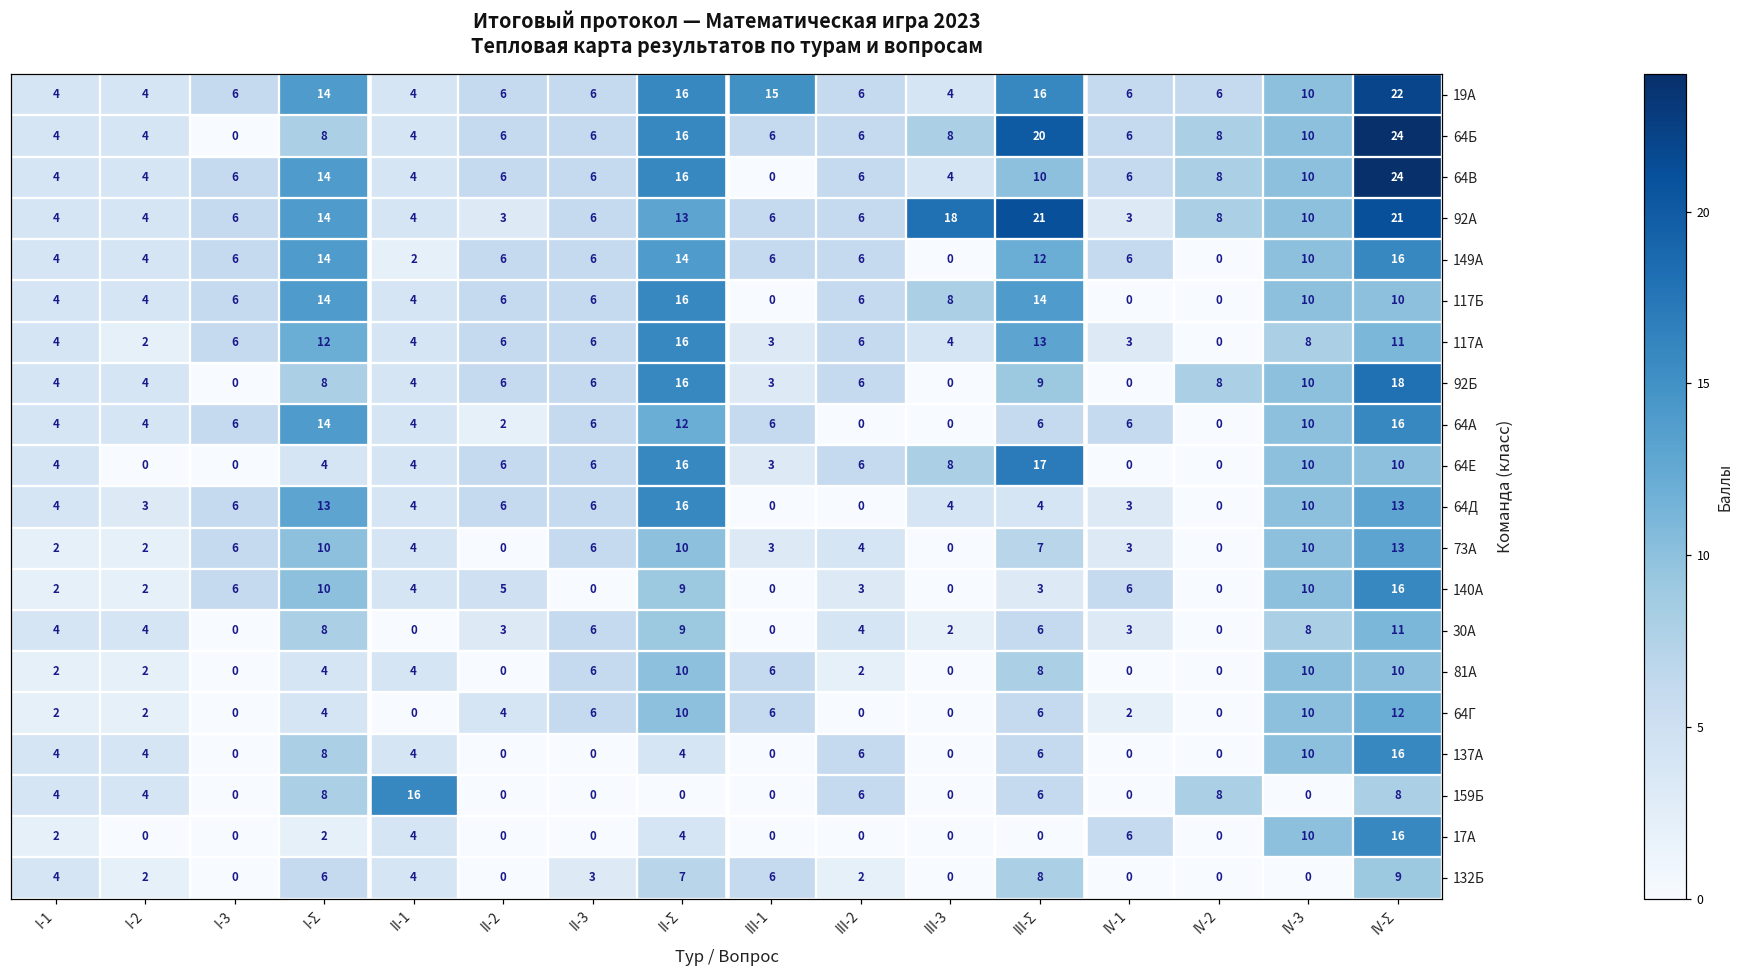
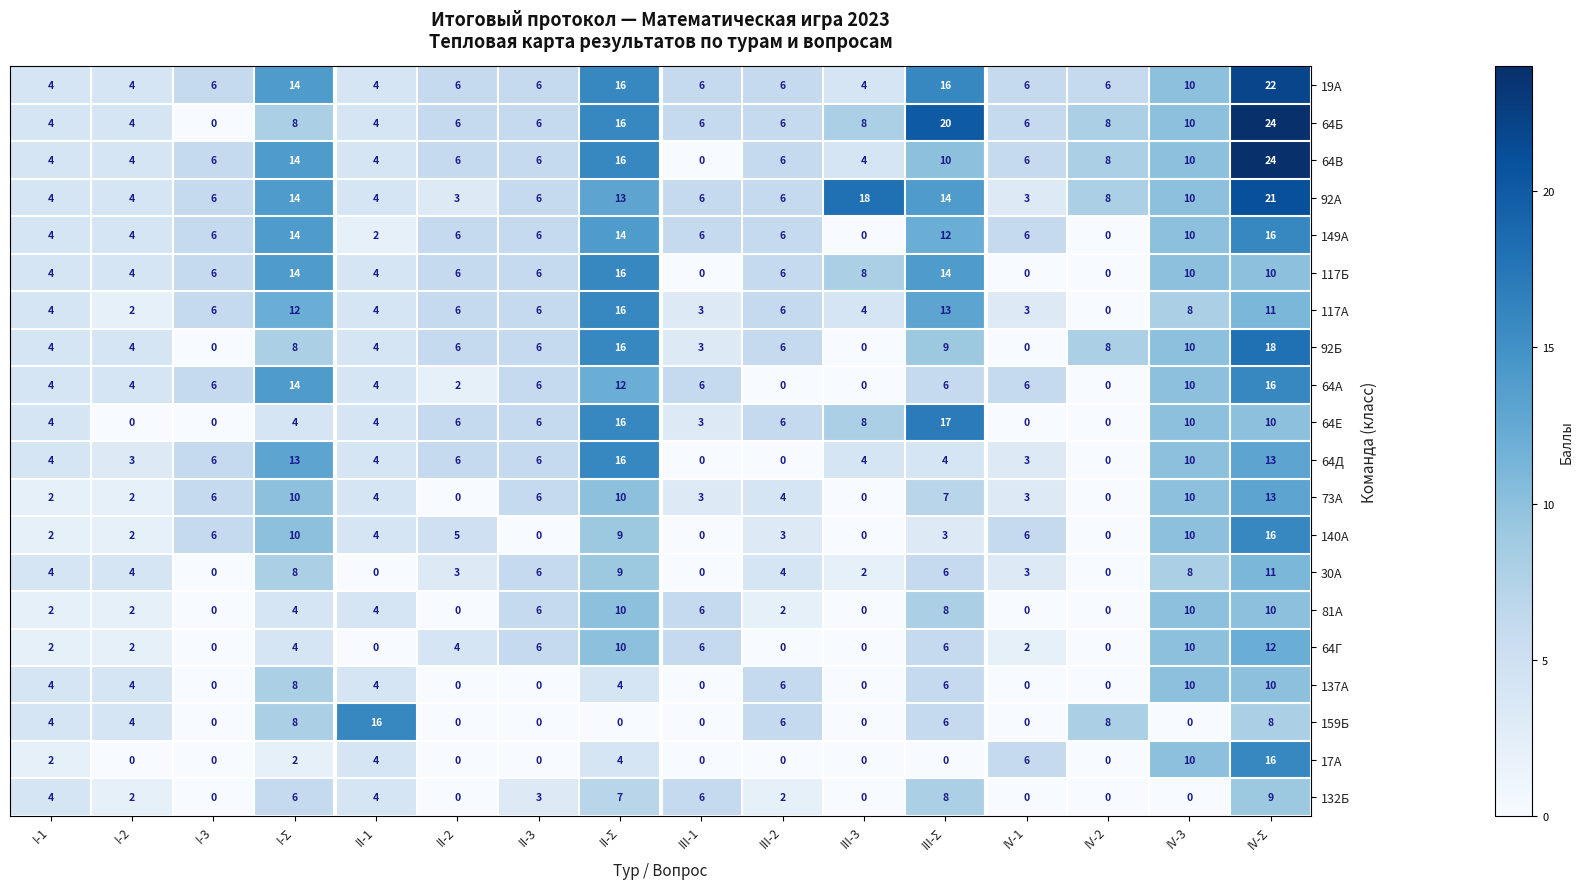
  {
    "19А": {
      "I-1": 4,
      "I-2": 4,
      "I-3": 6,
      "I-Σ": 14,
      "II-1": 4,
      "II-2": 6,
      "II-3": 6,
      "II-Σ": 16,
-     "III-1": 15,
+     "III-1": 6,
      "III-2": 6,
      "III-3": 4,
      "III-Σ": 16,
      "IV-1": 6,
      "IV-2": 6,
      "IV-3": 10,
      "IV-Σ": 22
    },
    "92А": {
      "I-1": 4,
      "I-2": 4,
      "I-3": 6,
      "I-Σ": 14,
      "II-1": 4,
      "II-2": 3,
      "II-3": 6,
      "II-Σ": 13,
      "III-1": 6,
      "III-2": 6,
      "III-3": 18,
-     "III-Σ": 21,
+     "III-Σ": 14,
      "IV-1": 3,
      "IV-2": 8,
      "IV-3": 10,
      "IV-Σ": 21
    },
    "137А": {
      "I-1": 4,
      "I-2": 4,
      "I-3": 0,
      "I-Σ": 8,
      "II-1": 4,
      "II-2": 0,
      "II-3": 0,
      "II-Σ": 4,
      "III-1": 0,
      "III-2": 6,
      "III-3": 0,
      "III-Σ": 6,
      "IV-1": 0,
      "IV-2": 0,
      "IV-3": 10,
-     "IV-Σ": 16
+     "IV-Σ": 10
    }
  }
